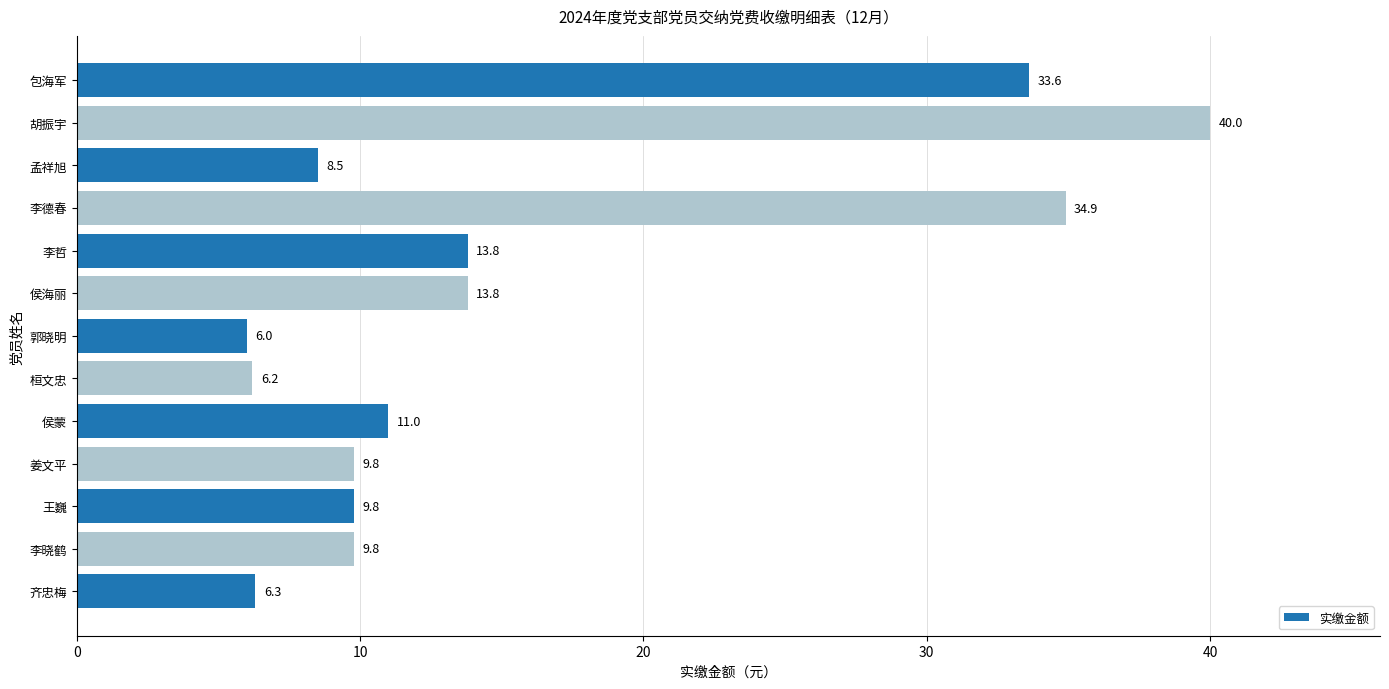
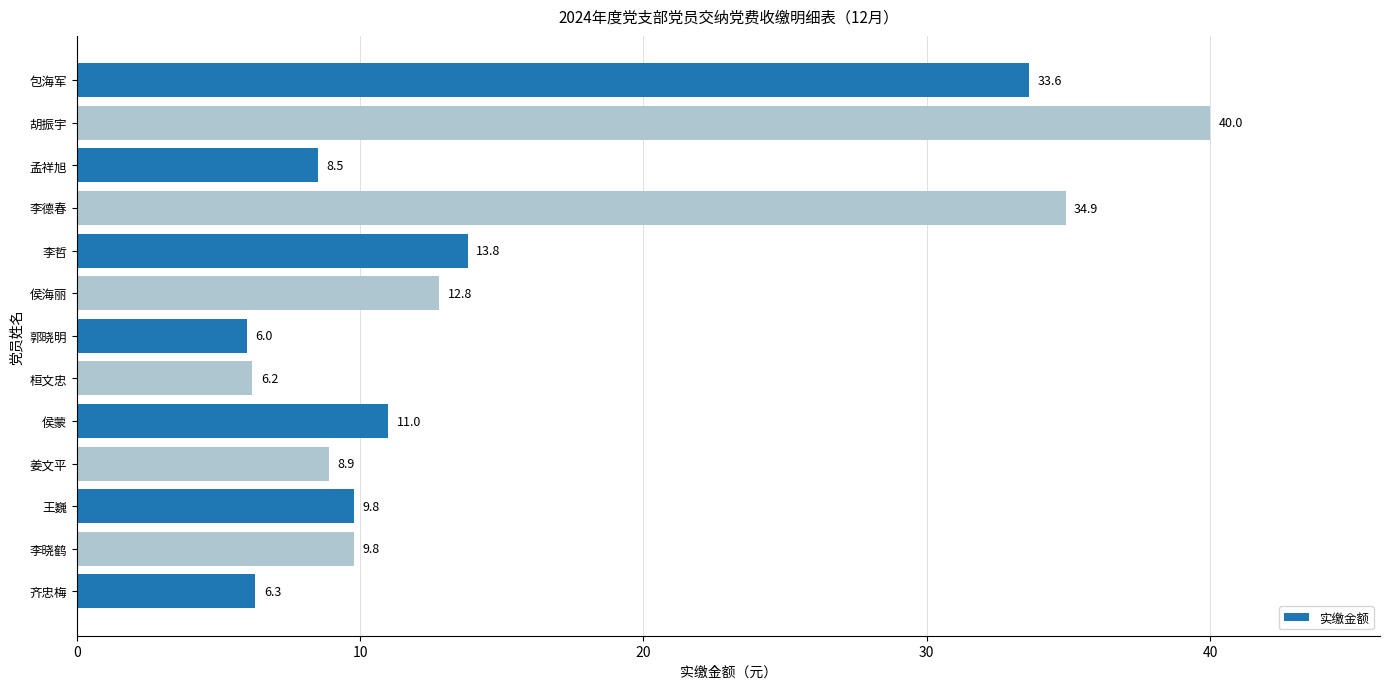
  {
    "包海军": 33.6,
    "胡振宇": 40.0,
    "孟祥旭": 8.5,
    "李德春": 34.9,
    "李哲": 13.8,
-   "侯海丽": 13.8,
+   "侯海丽": 12.8,
    "郭晓明": 6.0,
    "桓文忠": 6.2,
    "侯蒙": 11.0,
-   "姜文平": 9.8,
+   "姜文平": 8.9,
    "王巍": 9.8,
    "李晓鹤": 9.8,
    "齐忠梅": 6.3
  }
